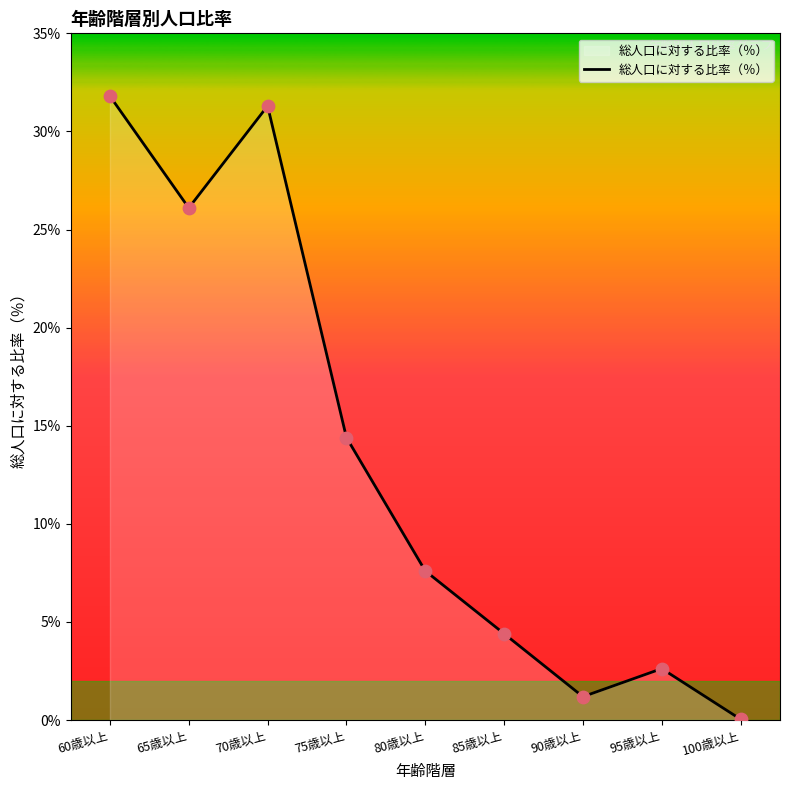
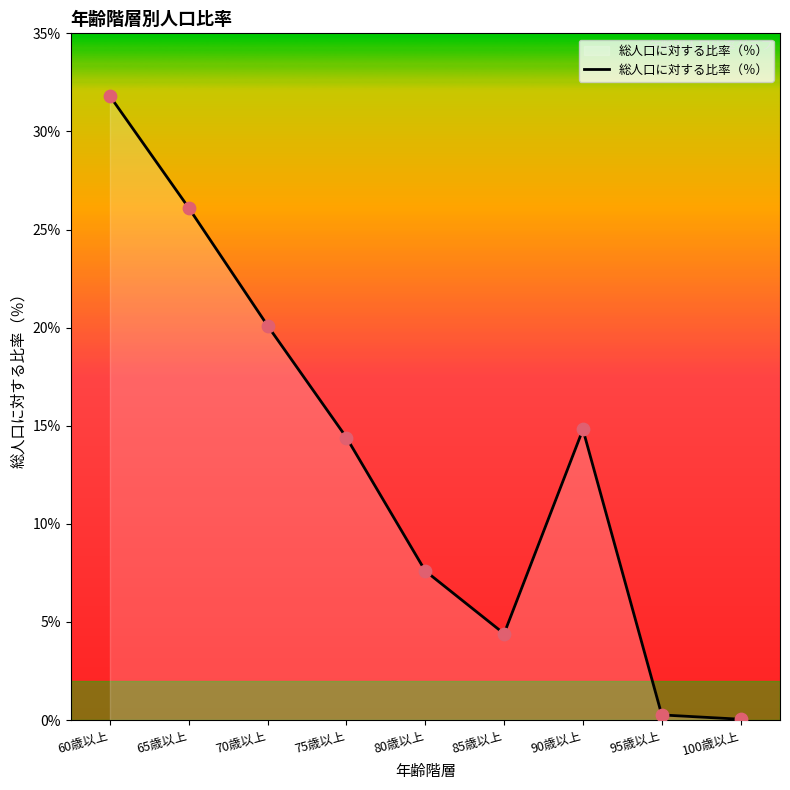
  {
    "60歳以上": "31.8%",
    "65歳以上": "26.1%",
-   "70歳以上": "31.3%",
+   "70歳以上": "20.1%",
    "75歳以上": "14.4%",
    "80歳以上": "7.6%",
    "85歳以上": "4.4%",
-   "90歳以上": "1.2%",
-   "95歳以上": "2.6%",
+   "90歳以上": "14.8%",
+   "95歳以上": "0.3%",
    "100歳以上": "0.0%"
  }
